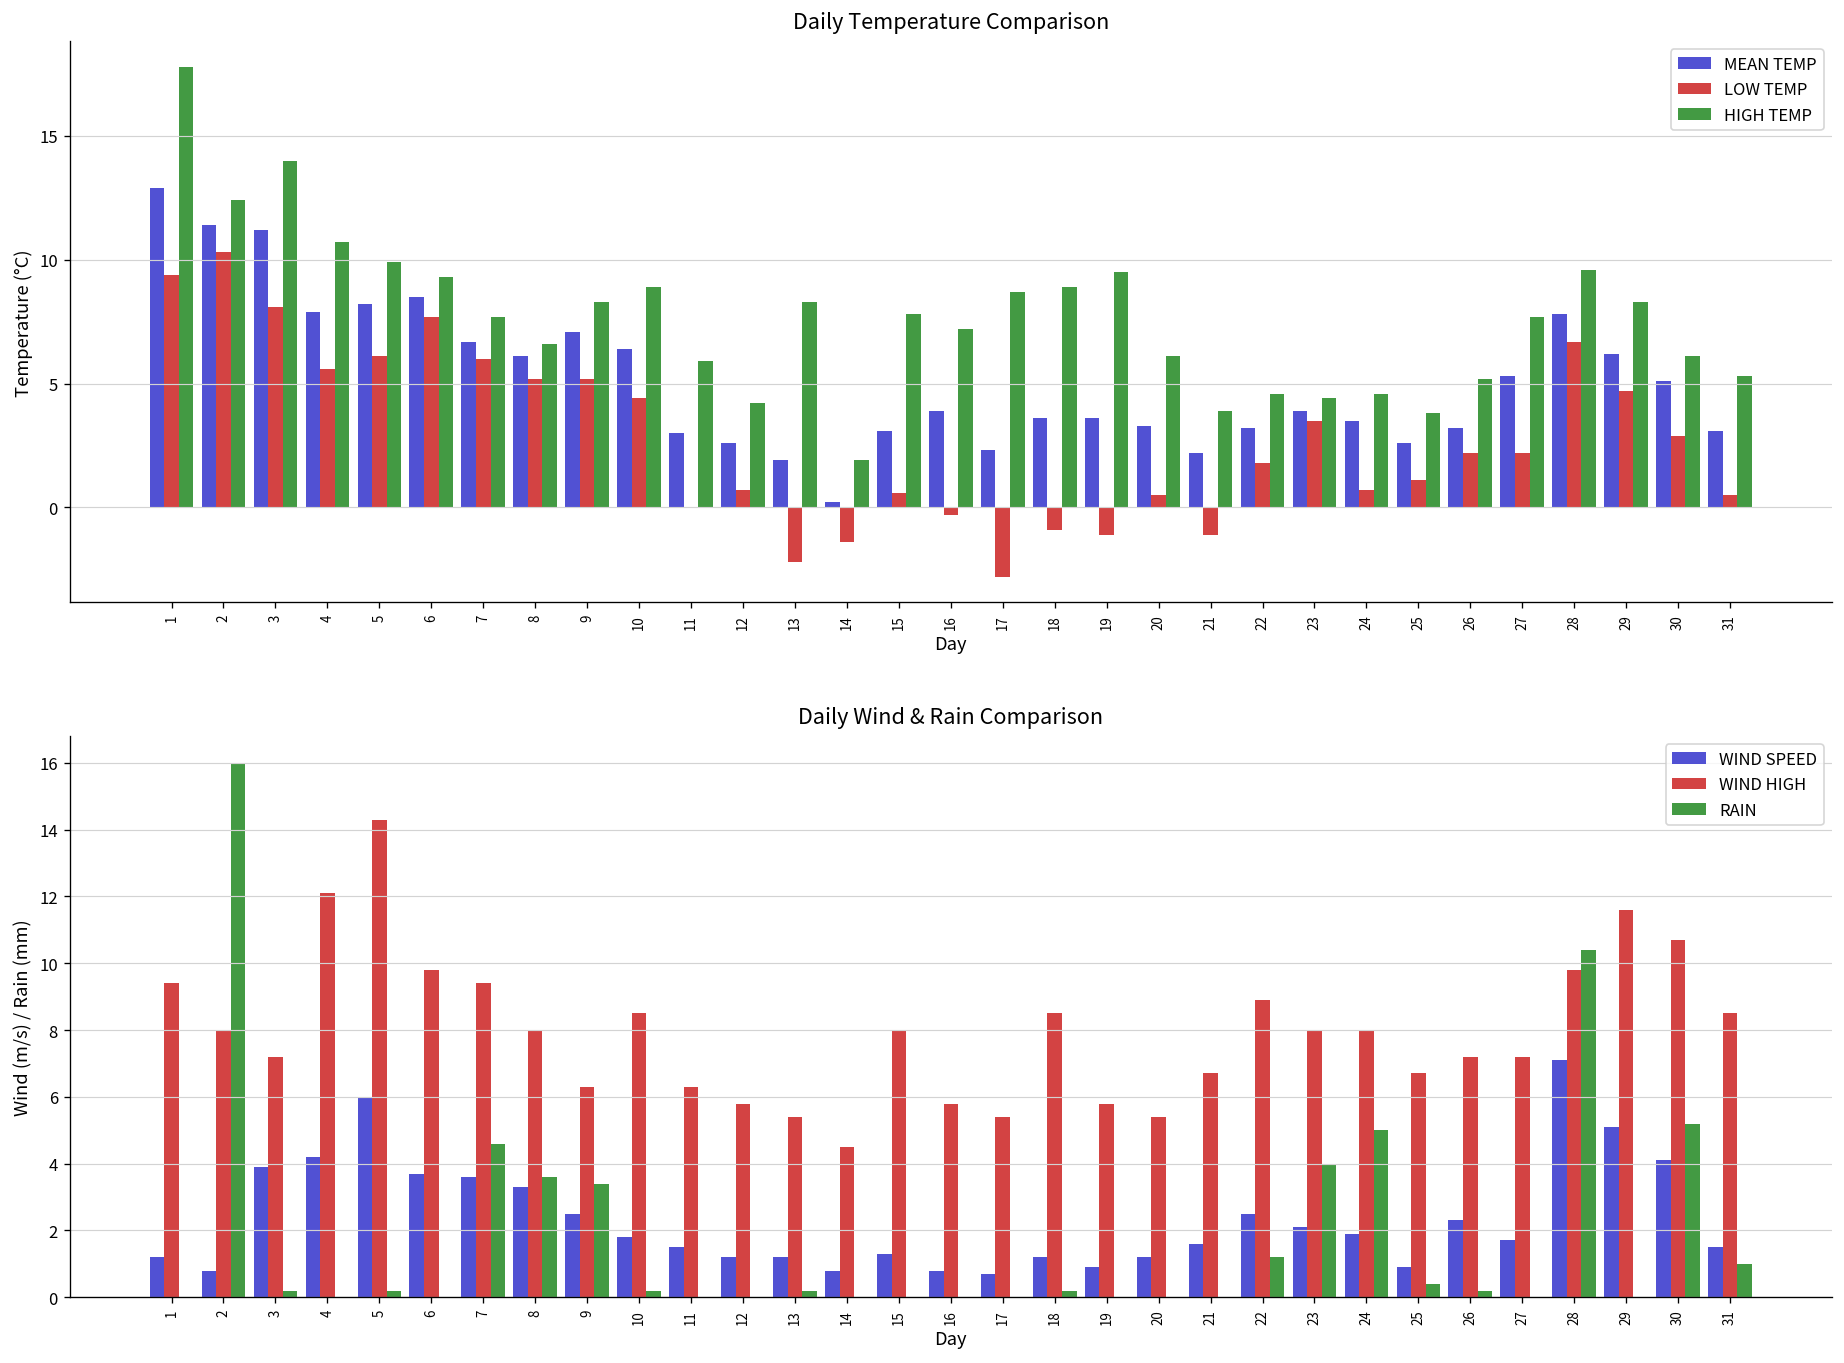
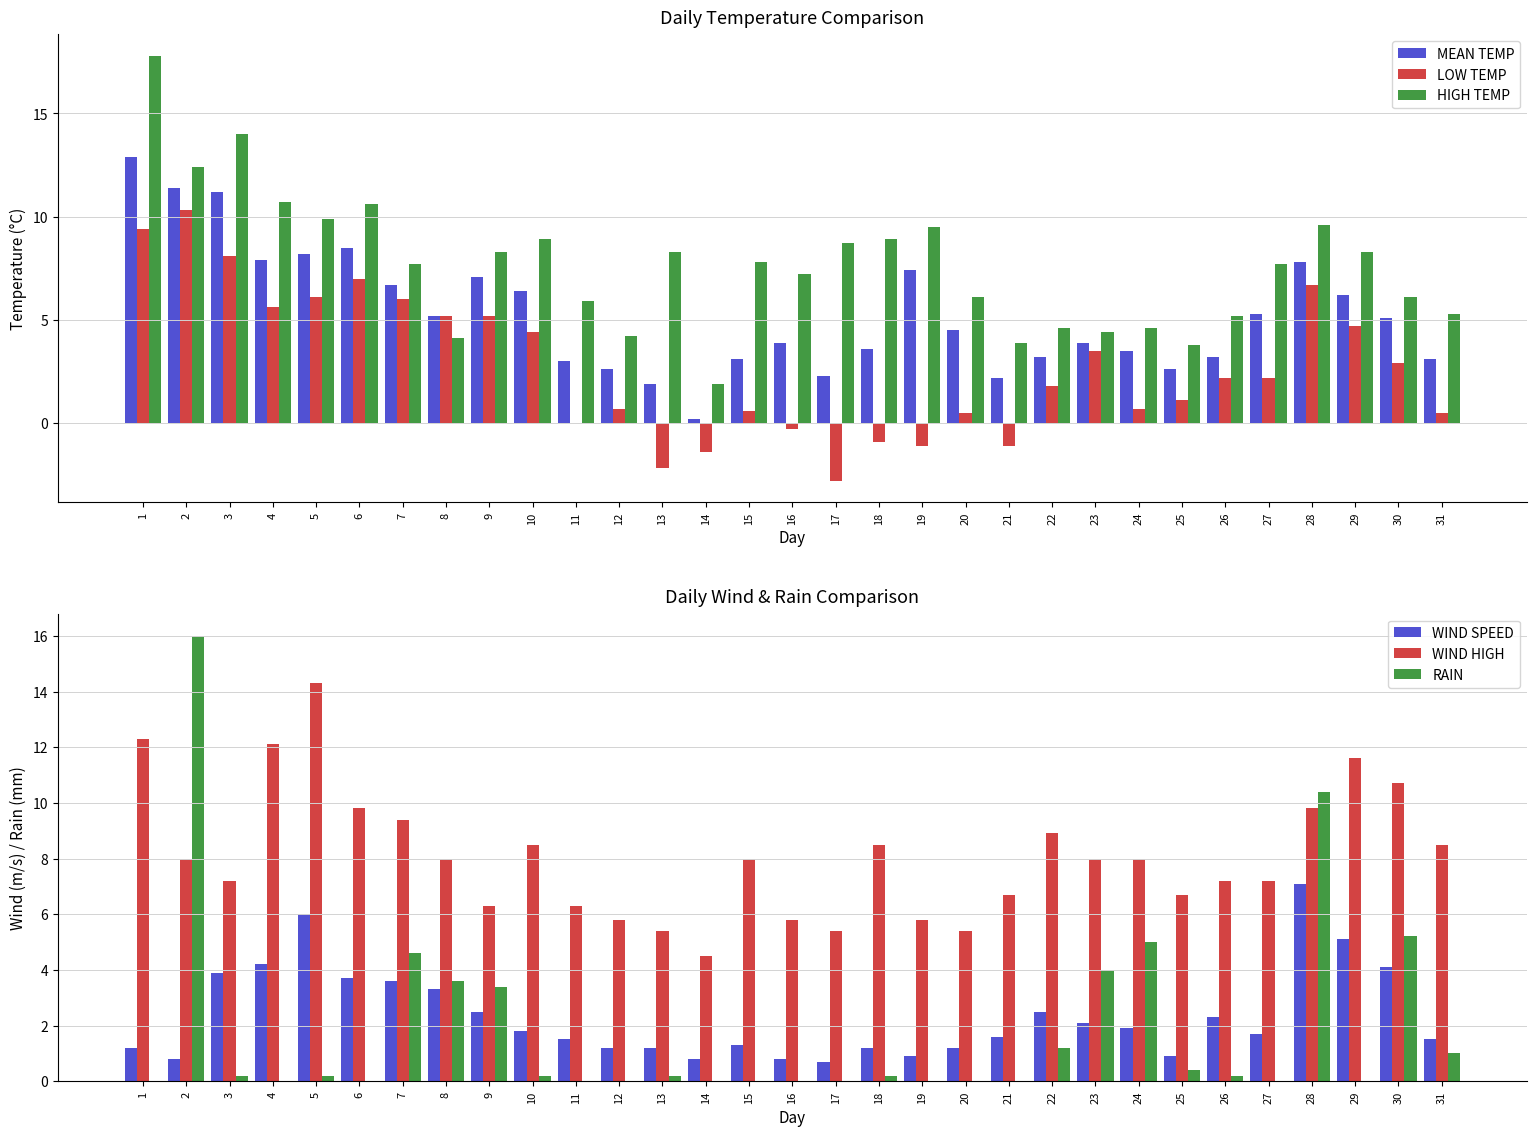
  {
    "Daily Temperature Comparison": {
      "MEAN TEMP": {
        "1": 12.9,
        "2": 11.4,
        "3": 11.2,
        "4": 7.9,
        "5": 8.2,
        "6": 8.5,
        "7": 6.7,
-       "8": 6.1,
+       "8": 5.2,
        "9": 7.1,
        "10": 6.4,
        "11": 3.0,
        "12": 2.6,
        "13": 1.9,
        "14": 0.2,
        "15": 3.1,
        "16": 3.9,
        "17": 2.3,
        "18": 3.6,
-       "19": 3.6,
-       "20": 3.3,
+       "19": 7.4,
+       "20": 4.5,
        "21": 2.2,
        "22": 3.2,
        "23": 3.9,
        "24": 3.5,
        "25": 2.6,
        "26": 3.2,
        "27": 5.3,
        "28": 7.8,
        "29": 6.2,
        "30": 5.1,
        "31": 3.1
      },
      "LOW TEMP": {
        "1": 9.4,
        "2": 10.3,
        "3": 8.1,
        "4": 5.6,
        "5": 6.1,
-       "6": 7.7,
+       "6": 7.0,
        "7": 6.0,
        "8": 5.2,
        "9": 5.2,
        "10": 4.4,
        "11": 0.0,
        "12": 0.7,
        "13": -2.2,
        "14": -1.4,
        "15": 0.6,
        "16": -0.3,
        "17": -2.8,
        "18": -0.9,
        "19": -1.1,
        "20": 0.5,
        "21": -1.1,
        "22": 1.8,
        "23": 3.5,
        "24": 0.7,
        "25": 1.1,
        "26": 2.2,
        "27": 2.2,
        "28": 6.7,
        "29": 4.7,
        "30": 2.9,
        "31": 0.5
      },
      "HIGH TEMP": {
        "1": 17.8,
        "2": 12.4,
        "3": 14.0,
        "4": 10.7,
        "5": 9.9,
-       "6": 9.3,
+       "6": 10.6,
        "7": 7.7,
-       "8": 6.6,
+       "8": 4.1,
        "9": 8.3,
        "10": 8.9,
        "11": 5.9,
        "12": 4.2,
        "13": 8.3,
        "14": 1.9,
        "15": 7.8,
        "16": 7.2,
        "17": 8.7,
        "18": 8.9,
        "19": 9.5,
        "20": 6.1,
        "21": 3.9,
        "22": 4.6,
        "23": 4.4,
        "24": 4.6,
        "25": 3.8,
        "26": 5.2,
        "27": 7.7,
        "28": 9.6,
        "29": 8.3,
        "30": 6.1,
        "31": 5.3
      }
    },
    "Daily Wind & Rain Comparison": {
      "WIND SPEED": {
        "1": 1.2,
        "2": 0.8,
        "3": 3.9,
        "4": 4.2,
        "5": 6.0,
        "6": 3.7,
        "7": 3.6,
        "8": 3.3,
        "9": 2.5,
        "10": 1.8,
        "11": 1.5,
        "12": 1.2,
        "13": 1.2,
        "14": 0.8,
        "15": 1.3,
        "16": 0.8,
        "17": 0.7,
        "18": 1.2,
        "19": 0.9,
        "20": 1.2,
        "21": 1.6,
        "22": 2.5,
        "23": 2.1,
        "24": 1.9,
        "25": 0.9,
        "26": 2.3,
        "27": 1.7,
        "28": 7.1,
        "29": 5.1,
        "30": 4.1,
        "31": 1.5
      },
      "WIND HIGH": {
-       "1": 9.4,
+       "1": 12.3,
        "2": 8.0,
        "3": 7.2,
        "4": 12.1,
        "5": 14.3,
        "6": 9.8,
        "7": 9.4,
        "8": 8.0,
        "9": 6.3,
        "10": 8.5,
        "11": 6.3,
        "12": 5.8,
        "13": 5.4,
        "14": 4.5,
        "15": 8.0,
        "16": 5.8,
        "17": 5.4,
        "18": 8.5,
        "19": 5.8,
        "20": 5.4,
        "21": 6.7,
        "22": 8.9,
        "23": 8.0,
        "24": 8.0,
        "25": 6.7,
        "26": 7.2,
        "27": 7.2,
        "28": 9.8,
        "29": 11.6,
        "30": 10.7,
        "31": 8.5
      },
      "RAIN": {
        "1": 0.0,
        "2": 16.0,
        "3": 0.2,
        "4": 0.0,
        "5": 0.2,
        "6": 0.0,
        "7": 4.6,
        "8": 3.6,
        "9": 3.4,
        "10": 0.2,
        "11": 0.0,
        "12": 0.0,
        "13": 0.2,
        "14": 0.0,
        "15": 0.0,
        "16": 0.0,
        "17": 0.0,
        "18": 0.2,
        "19": 0.0,
        "20": 0.0,
        "21": 0.0,
        "22": 1.2,
        "23": 4.0,
        "24": 5.0,
        "25": 0.4,
        "26": 0.2,
        "27": 0.0,
        "28": 10.4,
        "29": 0.0,
        "30": 5.2,
        "31": 1.0
      }
    }
  }
